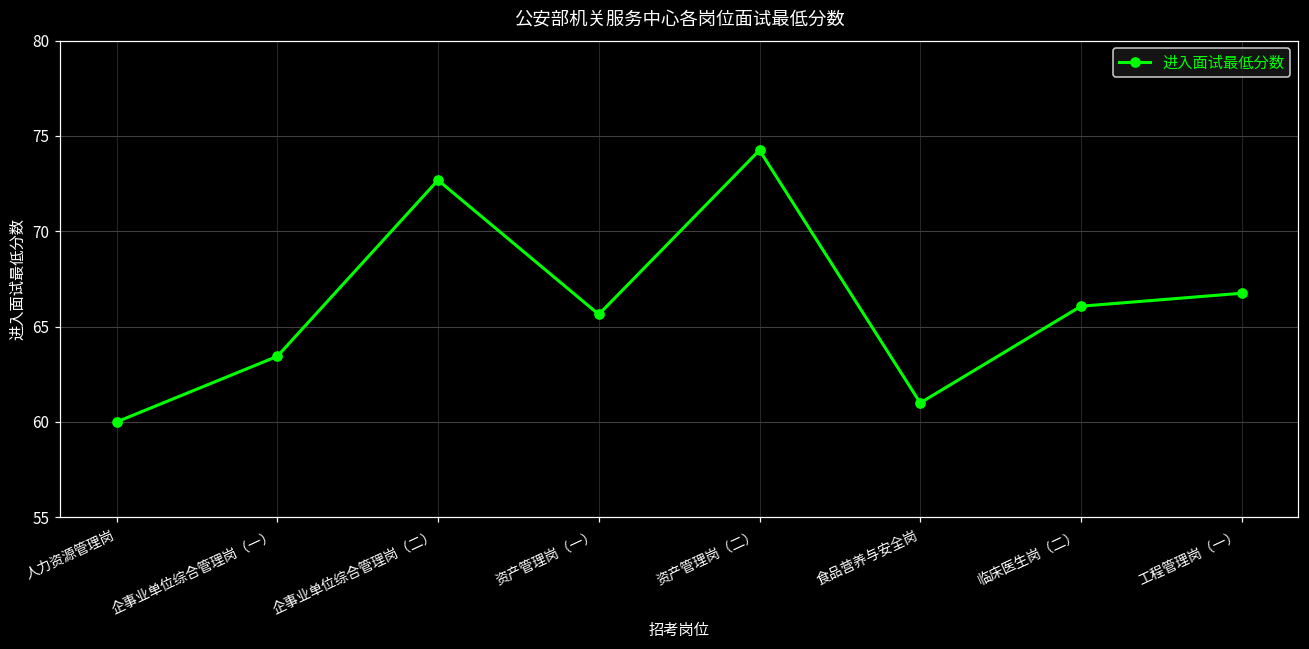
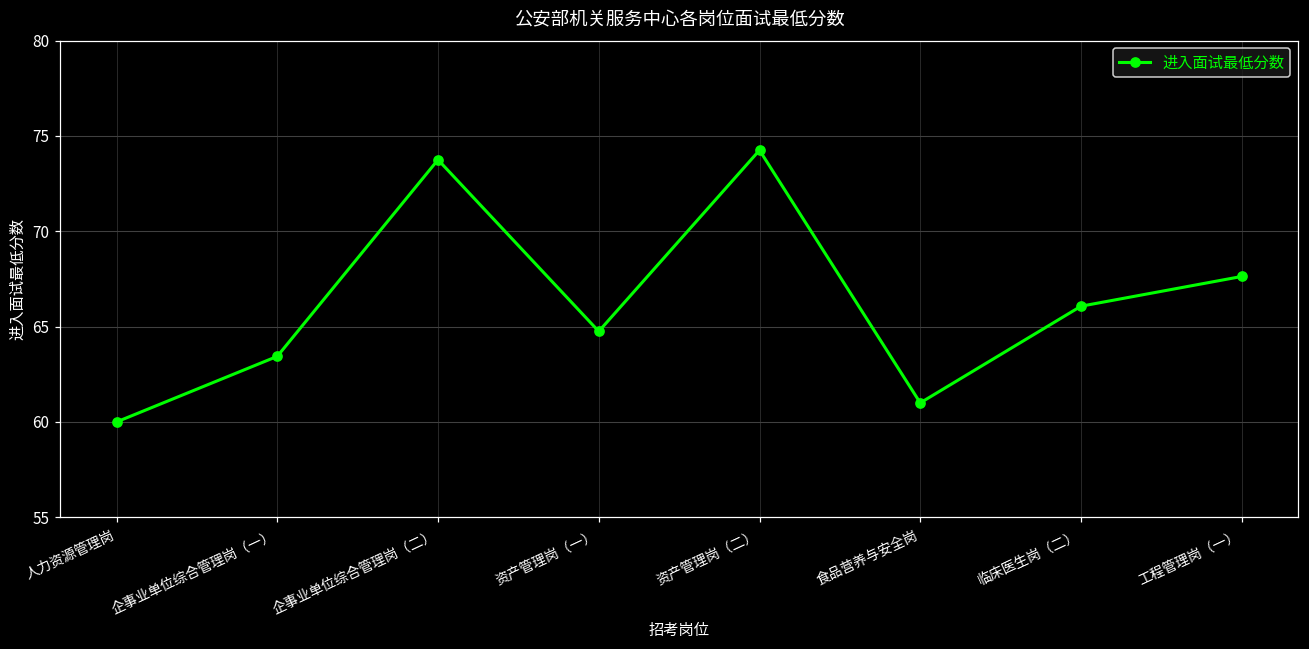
  {
    "人力资源管理岗": 60.0,
    "企事业单位综合管理岗（一）": 63.4,
-   "企事业单位综合管理岗（二）": 72.7,
-   "资产管理岗（一）": 65.6,
+   "企事业单位综合管理岗（二）": 73.8,
+   "资产管理岗（一）": 64.8,
    "资产管理岗（二）": 74.3,
    "食品营养与安全岗": 61.0,
    "临床医生岗（二）": 66.1,
-   "工程管理岗（一）": 66.8
+   "工程管理岗（一）": 67.6
  }
